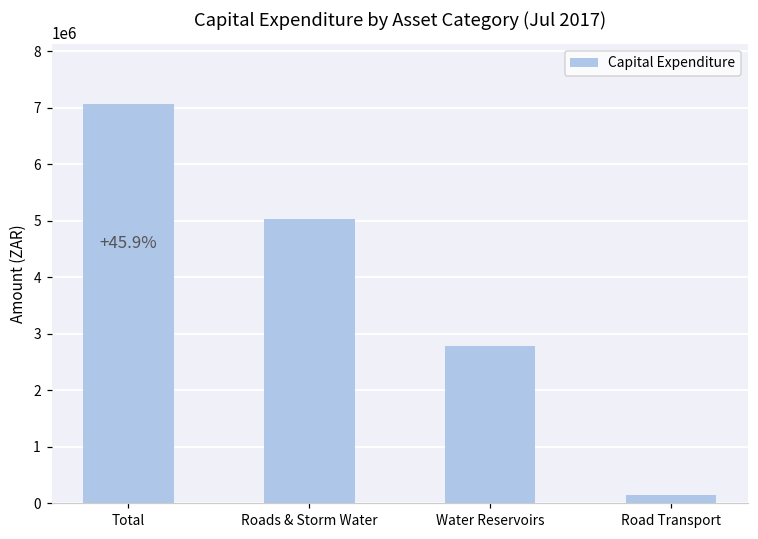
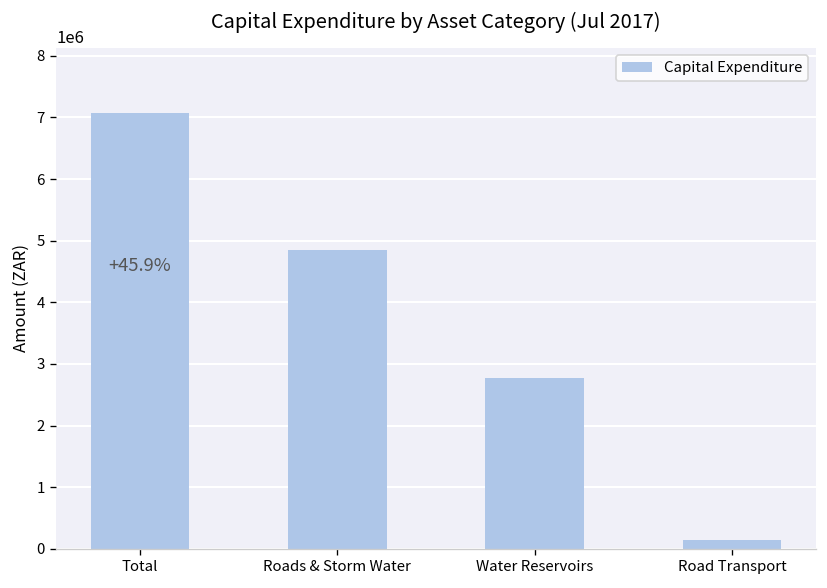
  {
-   "Roads & Storm Water": 5000000,
+   "Roads & Storm Water": 4800000,
    "Water Reservoirs": 2800000,
    "Road Transport": 100000
  }
